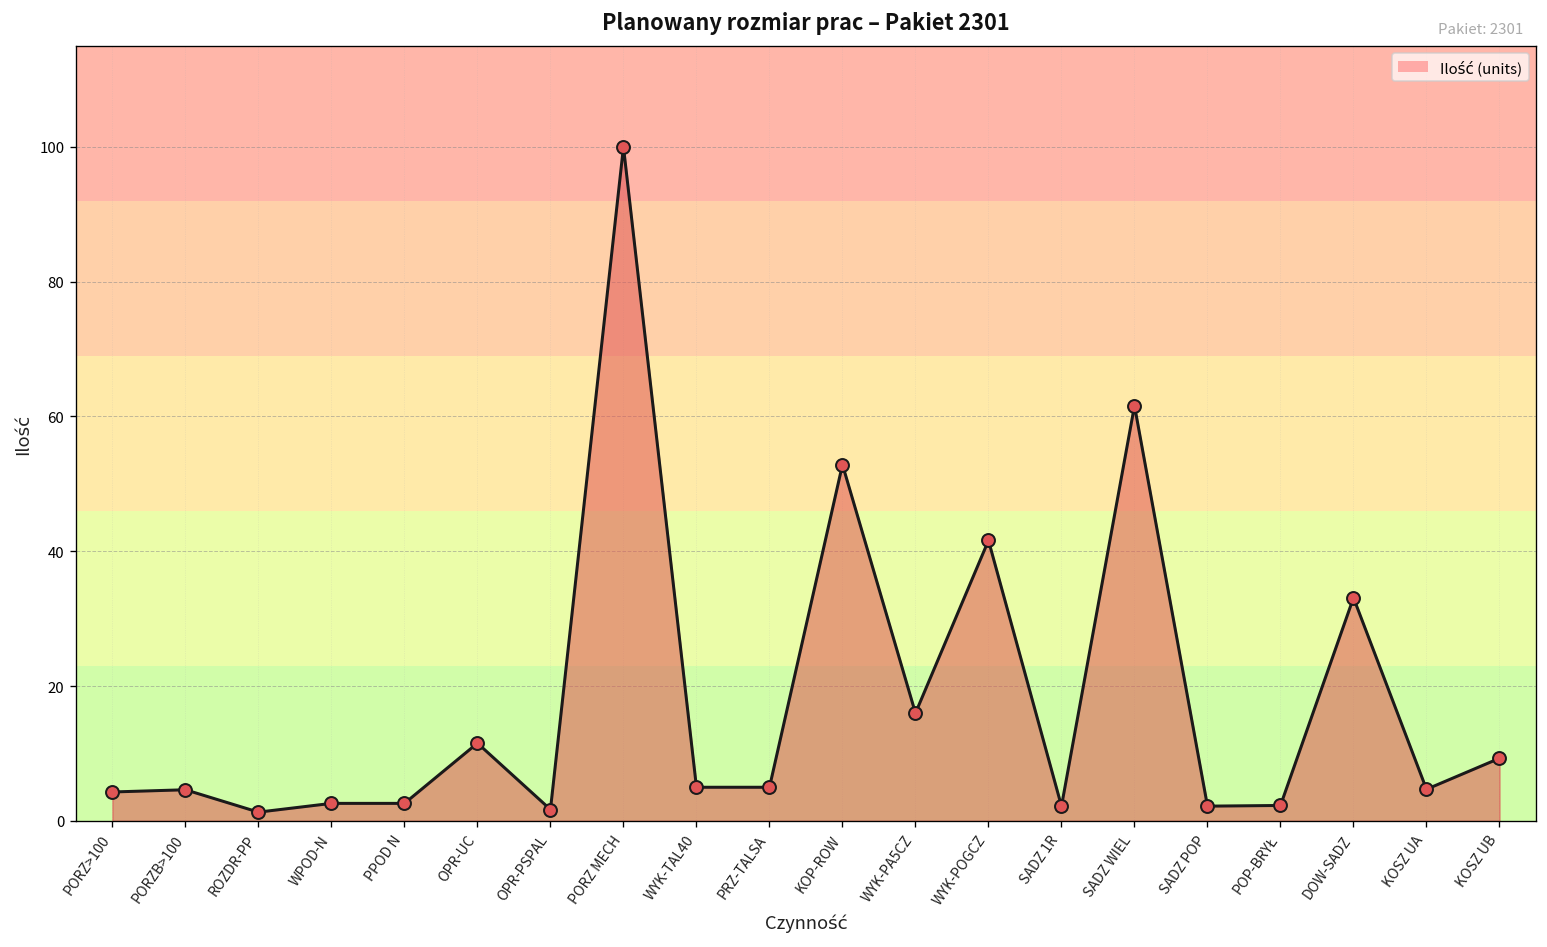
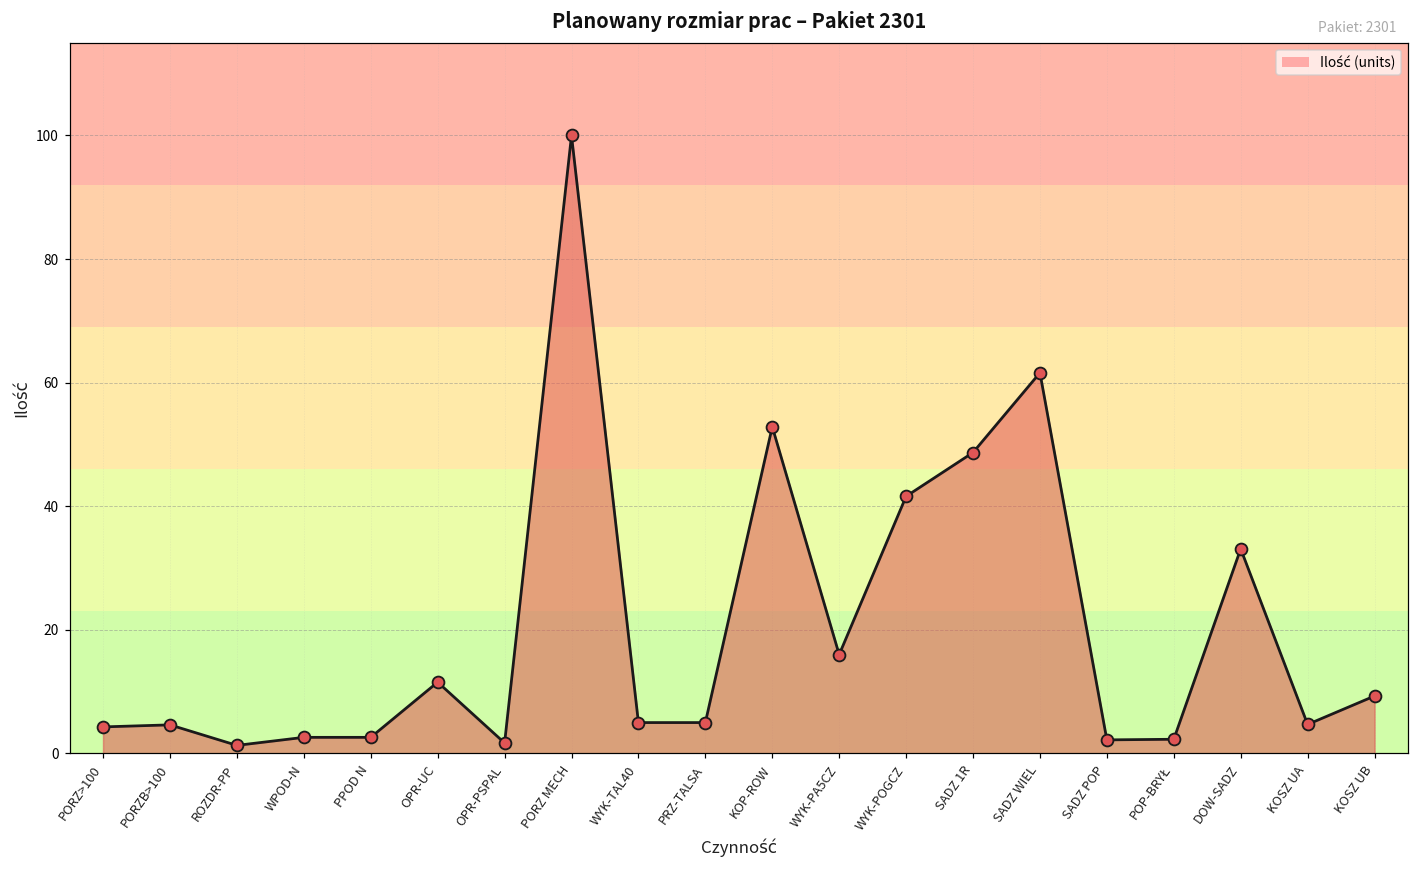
  {
    "PORZ>100": 4,
    "PORZB>100": 5,
    "ROZDR-PP": 1,
    "WPOD-N": 3,
    "PPOD N": 3,
    "OPR-UC": 12,
    "OPR-PSPAL": 2,
    "PORZ MECH": 100,
    "WYK-TAL40": 5,
    "PRZ-TALSA": 5,
    "KOP-ROW": 53,
    "WYK-PA5CZ": 16,
    "WYK-POGCZ": 42,
-   "SADZ 1R": 2,
+   "SADZ 1R": 49,
    "SADZ WIEL": 62,
    "SADZ POP": 2,
    "POP-BRYŁ": 2,
    "DOW-SADZ": 33,
    "KOSZ UA": 5,
    "KOSZ UB": 9
  }
